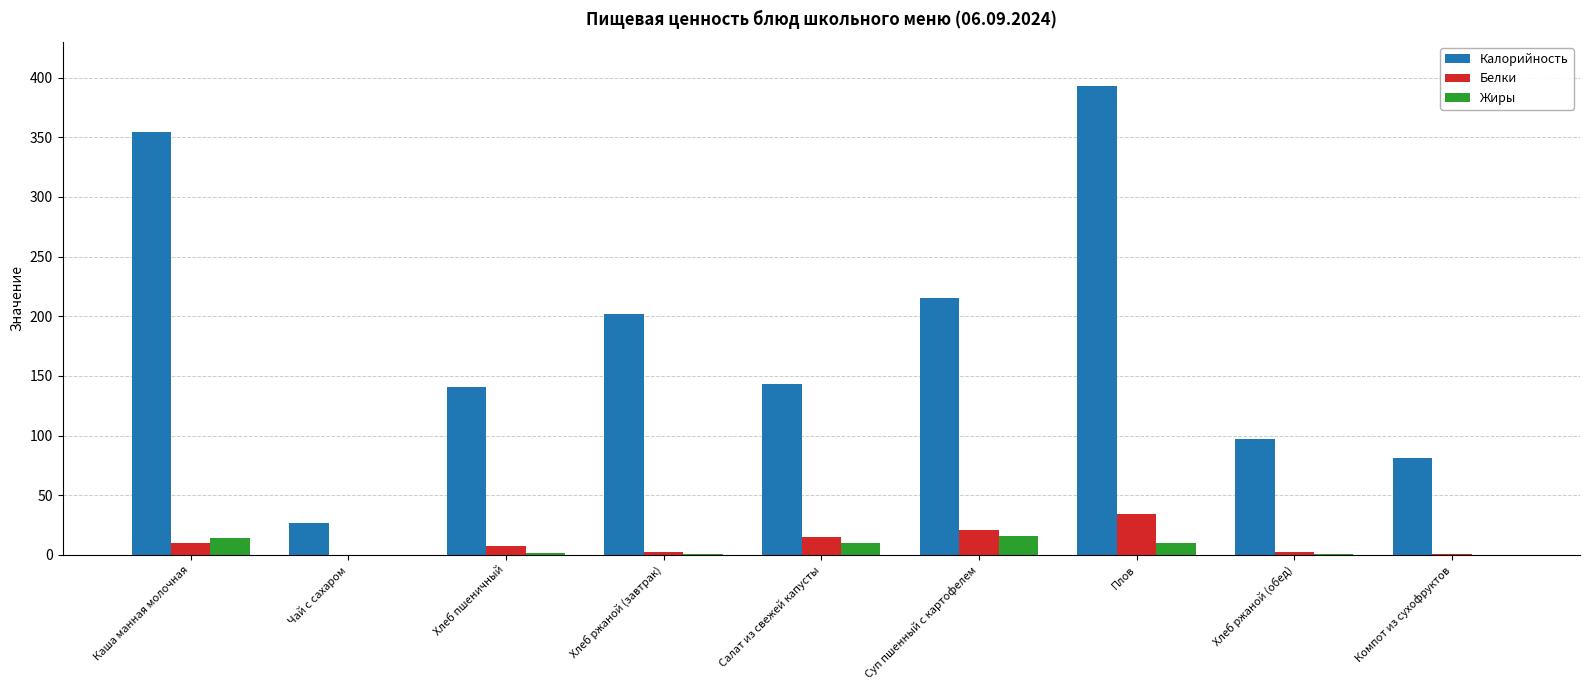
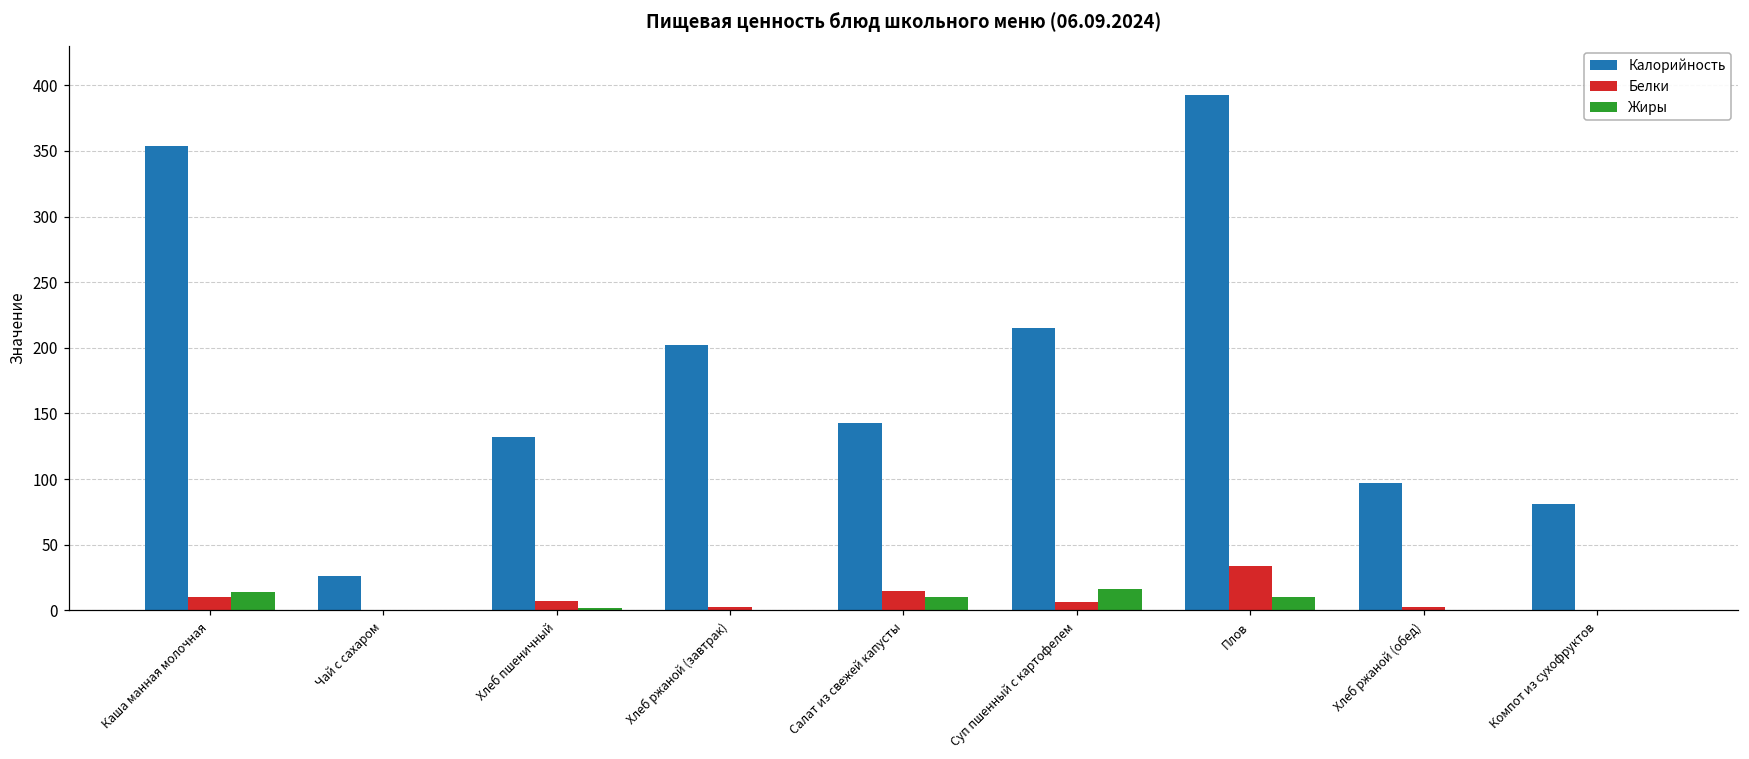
  {
    "Калорийность": {
      "Каша манная молочная": 354,
      "Чай с сахаром": 27,
-     "Хлеб пшеничный": 141,
+     "Хлеб пшеничный": 132,
      "Хлеб ржаной (завтрак)": 202,
      "Салат из свежей капусты": 143,
      "Суп пшенный с картофелем": 215,
      "Плов": 393,
      "Хлеб ржаной (обед)": 97,
      "Компот из сухофруктов": 81
    },
    "Белки": {
      "Каша манная молочная": 10,
      "Хлеб пшеничный": 7,
      "Хлеб ржаной (завтрак)": 3,
      "Салат из свежей капусты": 15,
-     "Суп пшенный с картофелем": 21,
+     "Суп пшенный с картофелем": 6,
      "Плов": 34,
      "Хлеб ржаной (обед)": 3
    },
    "Жиры": {
      "Каша манная молочная": 14,
      "Чай с сахаром": 0,
      "Салат из свежей капусты": 10,
      "Суп пшенный с картофелем": 16,
      "Плов": 10,
      "Компот из сухофруктов": 0
    }
  }
